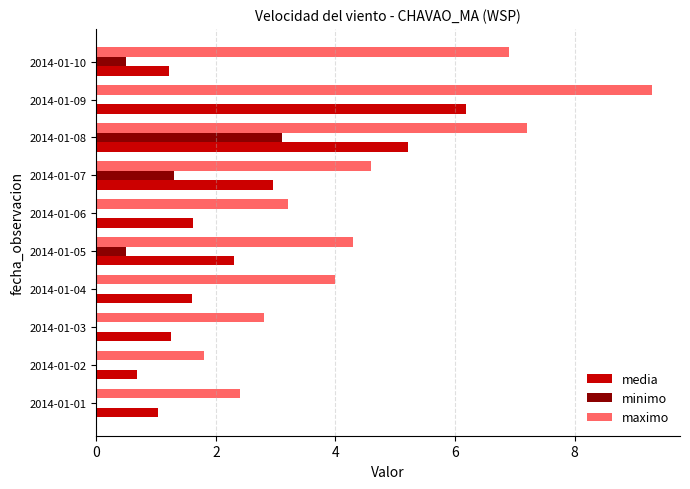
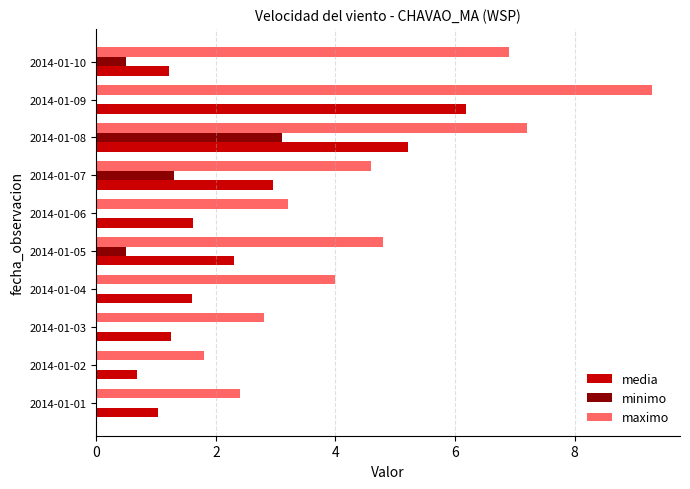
  {
    "media": {
      "2014-01-10": 1.2,
      "2014-01-09": 6.2,
      "2014-01-08": 5.2,
      "2014-01-07": 3.0,
      "2014-01-06": 1.6,
      "2014-01-05": 2.3,
      "2014-01-04": 1.6,
      "2014-01-03": 1.2,
      "2014-01-02": 0.7,
      "2014-01-01": 1.0
    },
    "minimo": {
      "2014-01-10": 0.5,
      "2014-01-09": 0.0,
      "2014-01-08": 3.1,
      "2014-01-07": 1.3,
      "2014-01-06": 0.0,
      "2014-01-05": 0.5,
      "2014-01-04": 0.0,
      "2014-01-03": 0.0,
      "2014-01-02": 0.0,
      "2014-01-01": 0.0
    },
    "maximo": {
      "2014-01-10": 6.9,
      "2014-01-09": 9.3,
      "2014-01-08": 7.2,
      "2014-01-07": 4.6,
      "2014-01-06": 3.2,
-     "2014-01-05": 4.3,
+     "2014-01-05": 4.8,
      "2014-01-04": 4.0,
      "2014-01-03": 2.8,
      "2014-01-02": 1.8,
      "2014-01-01": 2.4
    }
  }
